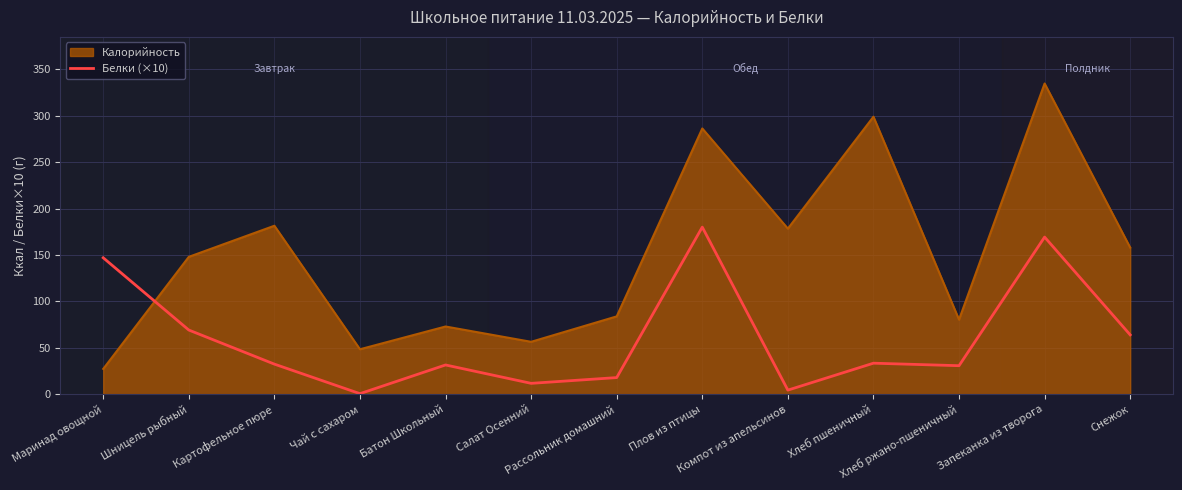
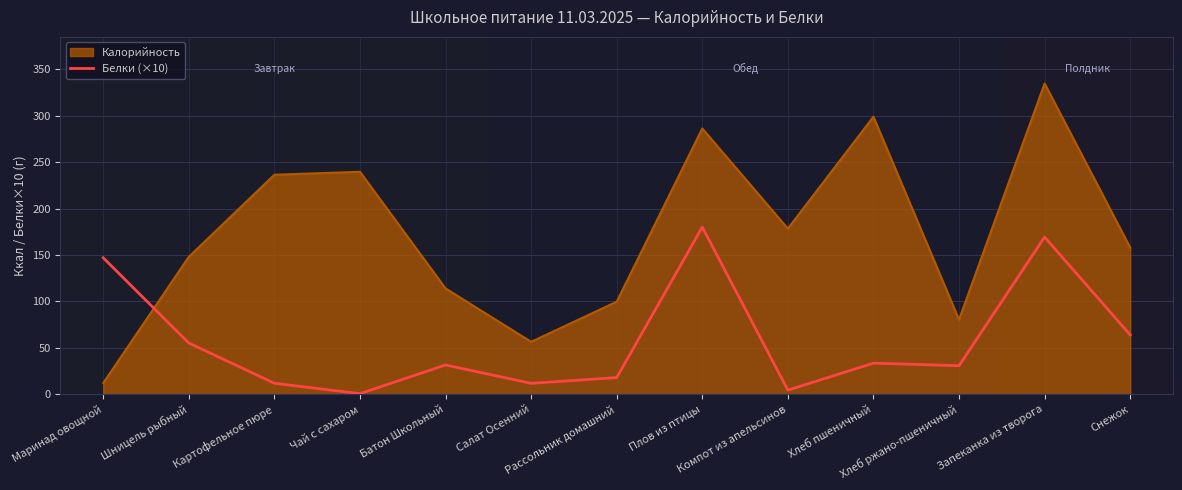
  {
    "Калорийность": {
-     "Маринад овощной": 30,
+     "Маринад овощной": 10,
      "Шницель рыбный": 150,
-     "Картофельное пюре": 180,
-     "Чай с сахаром": 50,
-     "Батон Школьный": 70,
+     "Картофельное пюре": 240,
+     "Чай с сахаром": 240,
+     "Батон Школьный": 110,
      "Салат Осенний": 60,
-     "Рассольник домашний": 80,
+     "Рассольник домашний": 100,
      "Плов из птицы": 290,
      "Компот из апельсинов": 180,
      "Хлеб пшеничный": 300,
      "Хлеб ржано-пшеничный": 80,
      "Запеканка из творога": 330,
      "Снежок": 160
    },
    "Белки (×10)": {
      "Маринад овощной": 150,
-     "Шницель рыбный": 70,
-     "Картофельное пюре": 30,
+     "Шницель рыбный": 60,
+     "Картофельное пюре": 10,
      "Чай с сахаром": 0,
      "Батон Школьный": 30,
      "Салат Осенний": 10,
      "Рассольник домашний": 20,
      "Плов из птицы": 180,
      "Компот из апельсинов": 0,
      "Хлеб пшеничный": 30,
      "Хлеб ржано-пшеничный": 30,
      "Запеканка из творога": 170,
      "Снежок": 60
    }
  }
